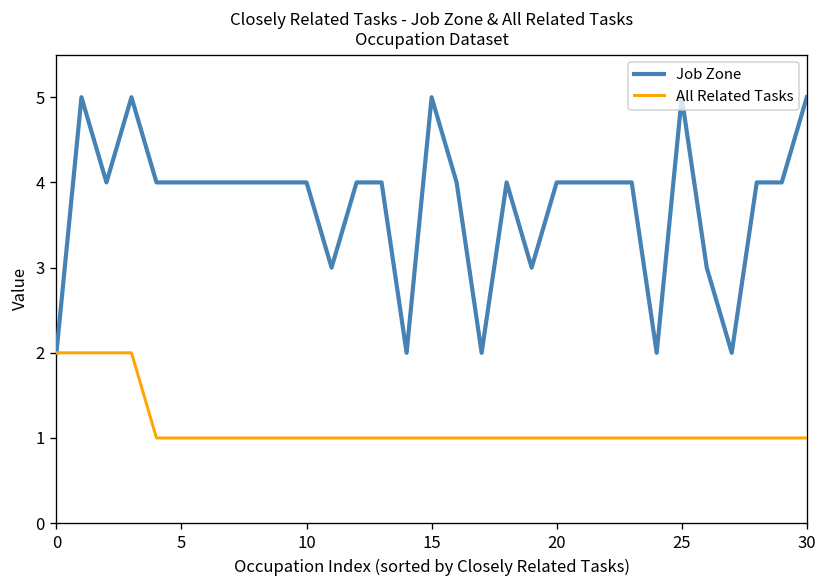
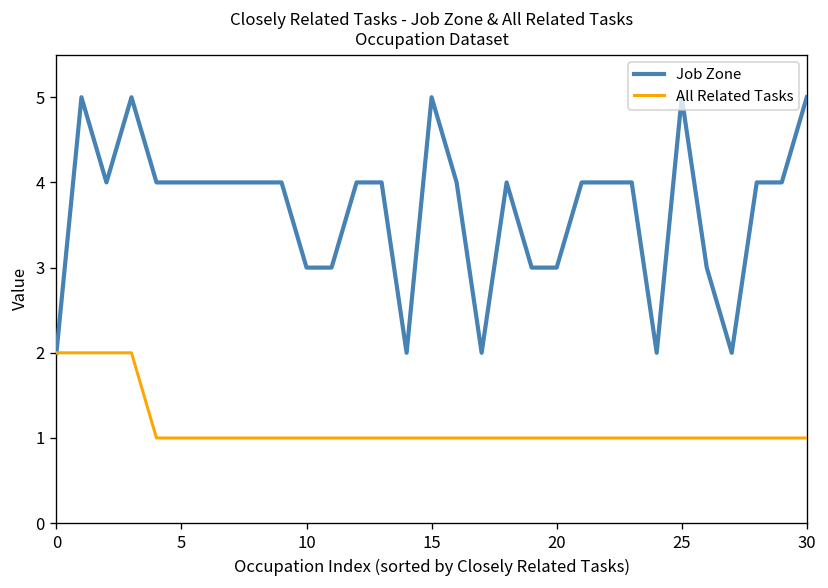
  {
    "Job Zone": {
      "5": 4,
-     "10": 4,
+     "10": 3,
      "15": 5,
-     "20": 4,
+     "20": 3,
      "30": 5
    },
    "All Related Tasks": {
      "5": 1,
      "10": 1,
      "15": 1,
      "20": 1,
      "25": 1,
      "30": 1
    }
  }
